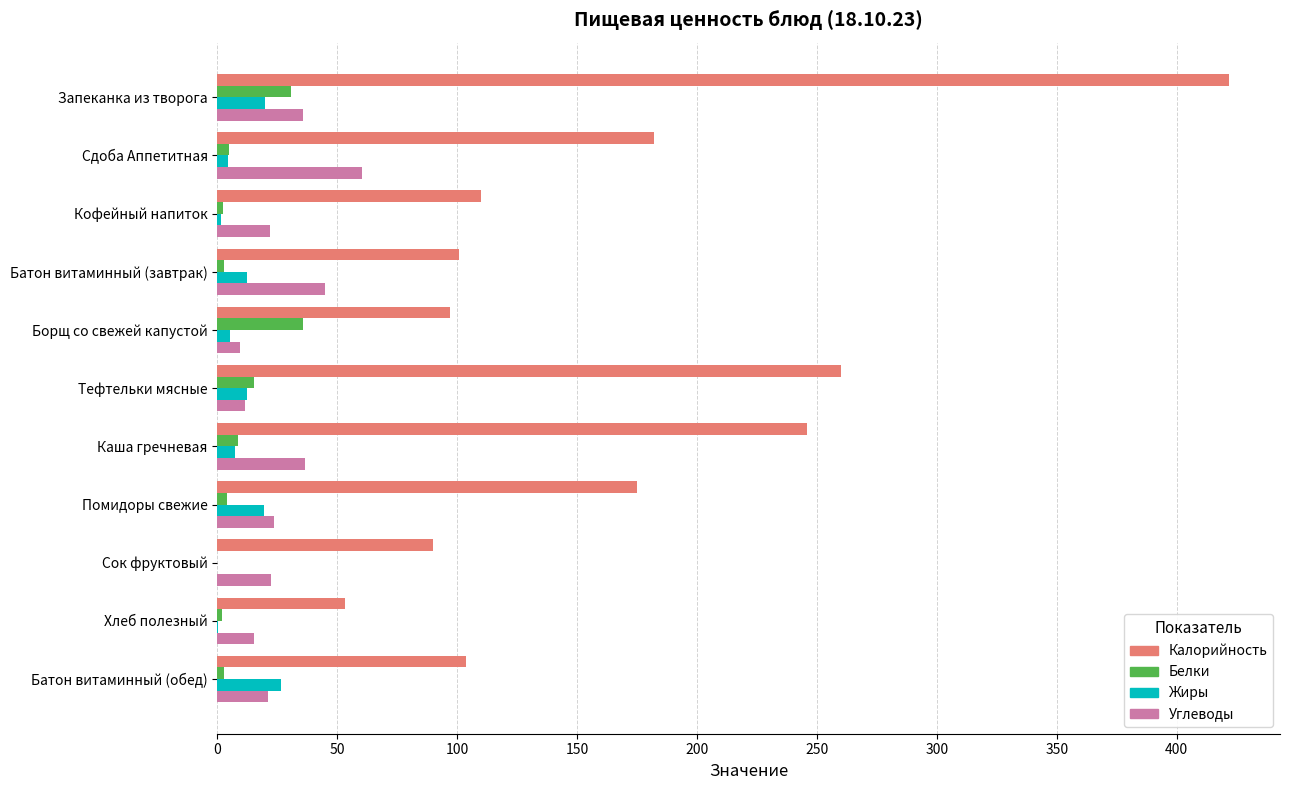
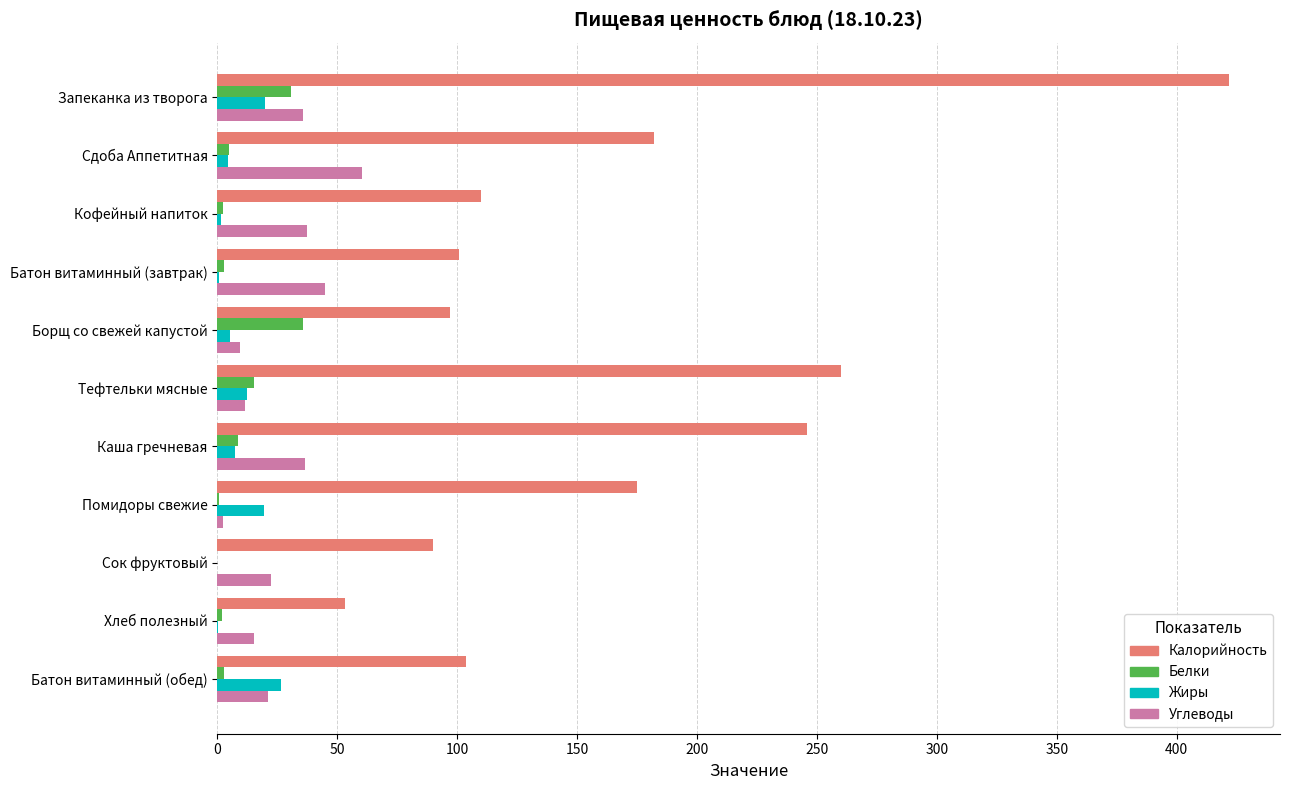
  {
    "Калорийность": {
      "Запеканка из творога": 422,
      "Сдоба Аппетитная": 182,
      "Кофейный напиток": 110,
      "Батон витаминный (завтрак)": 101,
      "Борщ со свежей капустой": 97,
      "Тефтельки мясные": 260,
      "Каша гречневая": 246,
      "Помидоры свежие": 175,
      "Сок фруктовый": 90,
      "Хлеб полезный": 53,
      "Батон витаминный (обед)": 104
    },
    "Белки": {
      "Запеканка из творога": 31,
      "Сдоба Аппетитная": 5,
      "Кофейный напиток": 2,
      "Батон витаминный (завтрак)": 3,
      "Борщ со свежей капустой": 36,
      "Тефтельки мясные": 15,
      "Каша гречневая": 9,
-     "Помидоры свежие": 4,
+     "Помидоры свежие": 1,
      "Сок фруктовый": 0,
      "Хлеб полезный": 2,
      "Батон витаминный (обед)": 3
    },
    "Жиры": {
      "Запеканка из творога": 20,
      "Сдоба Аппетитная": 4,
      "Кофейный напиток": 1,
-     "Батон витаминный (завтрак)": 12,
+     "Батон витаминный (завтрак)": 1,
      "Борщ со свежей капустой": 5,
      "Тефтельки мясные": 12,
      "Каша гречневая": 7,
      "Помидоры свежие": 20,
      "Сок фруктовый": 0,
      "Батон витаминный (обед)": 26
    },
    "Углеводы": {
      "Запеканка из творога": 36,
      "Сдоба Аппетитная": 60,
-     "Кофейный напиток": 22,
+     "Кофейный напиток": 37,
      "Батон витаминный (завтрак)": 45,
      "Борщ со свежей капустой": 9,
      "Тефтельки мясные": 12,
      "Каша гречневая": 37,
-     "Помидоры свежие": 24,
+     "Помидоры свежие": 2,
      "Сок фруктовый": 22,
      "Хлеб полезный": 15,
      "Батон витаминный (обед)": 21
    }
  }
